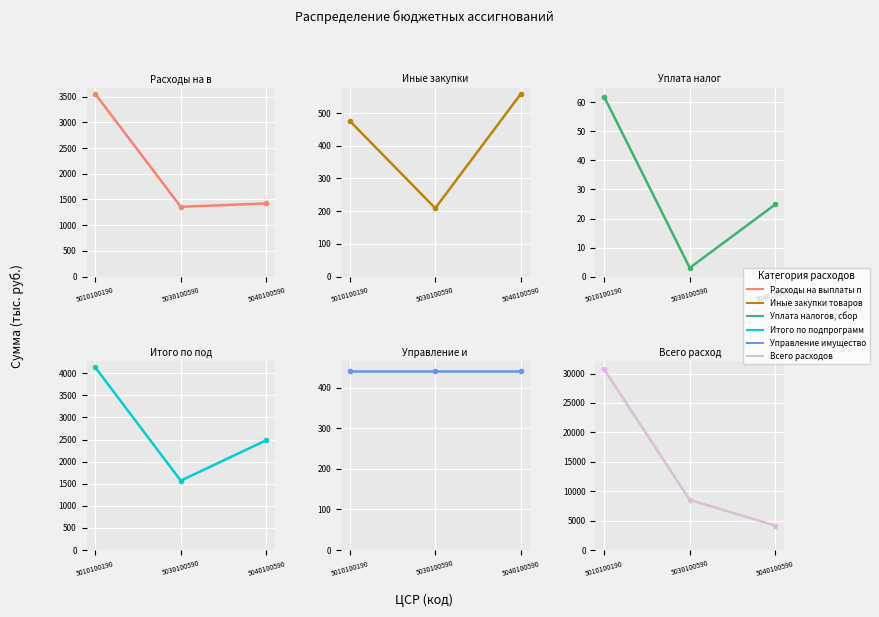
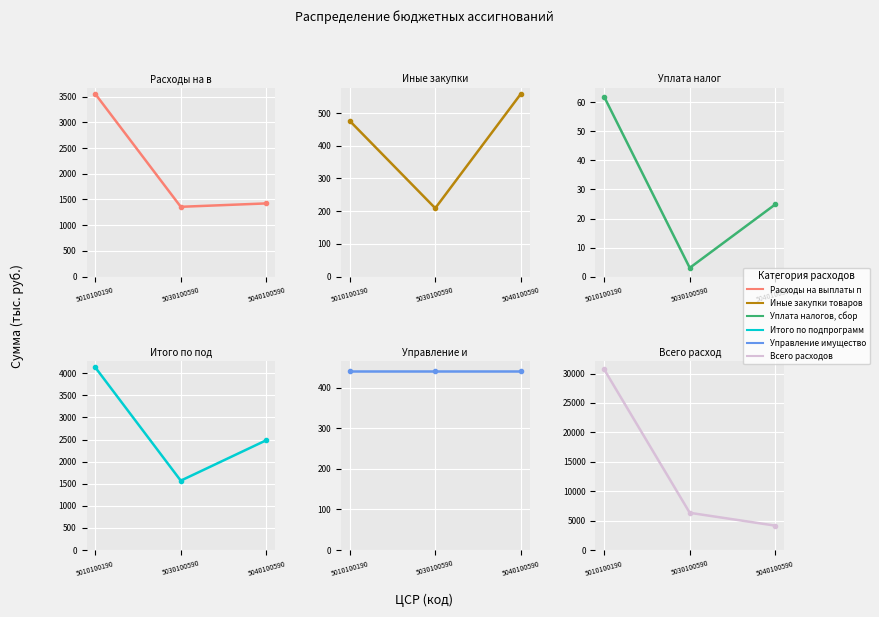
  {
    "Расходы на в": {
      "5010100190": 3600,
      "5030100590": 1400,
      "5040100590": 1400
    },
    "Иные закупки": {
      "5010100190": 480,
      "5030100590": 210,
      "5040100590": 560
    },
    "Уплата налог": {
      "5010100190": 62,
      "5030100590": 3,
      "5040100590": 25
    },
    "Итого по под": {
      "5010100190": 4100,
      "5030100590": 1600,
      "5040100590": 2500
    },
    "Управление и": {
      "5010100190": 440,
      "5030100590": 440,
      "5040100590": 440
    },
    "Всего расход": {
      "5010100190": 31000,
-     "5030100590": 9000,
+     "5030100590": 6000,
      "5040100590": 4000
    }
  }
